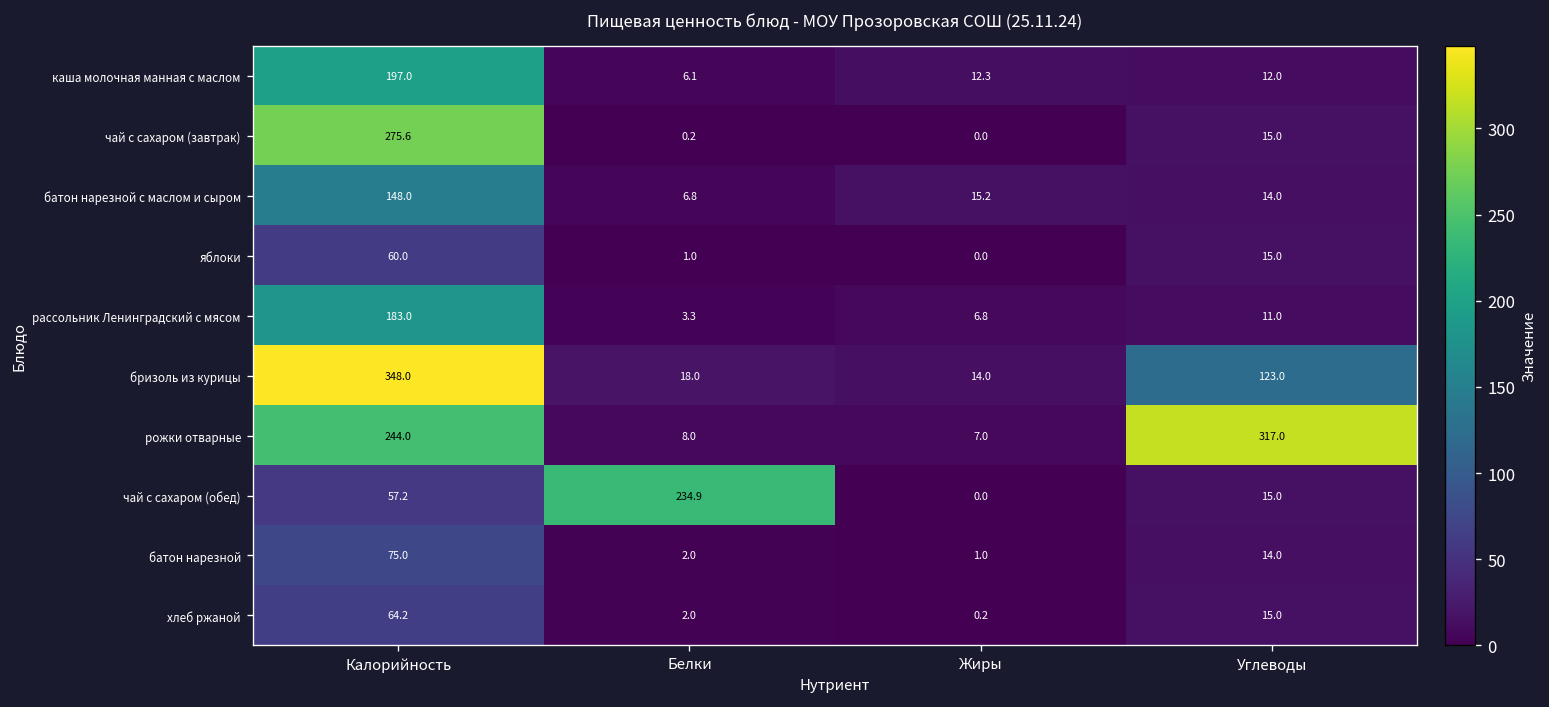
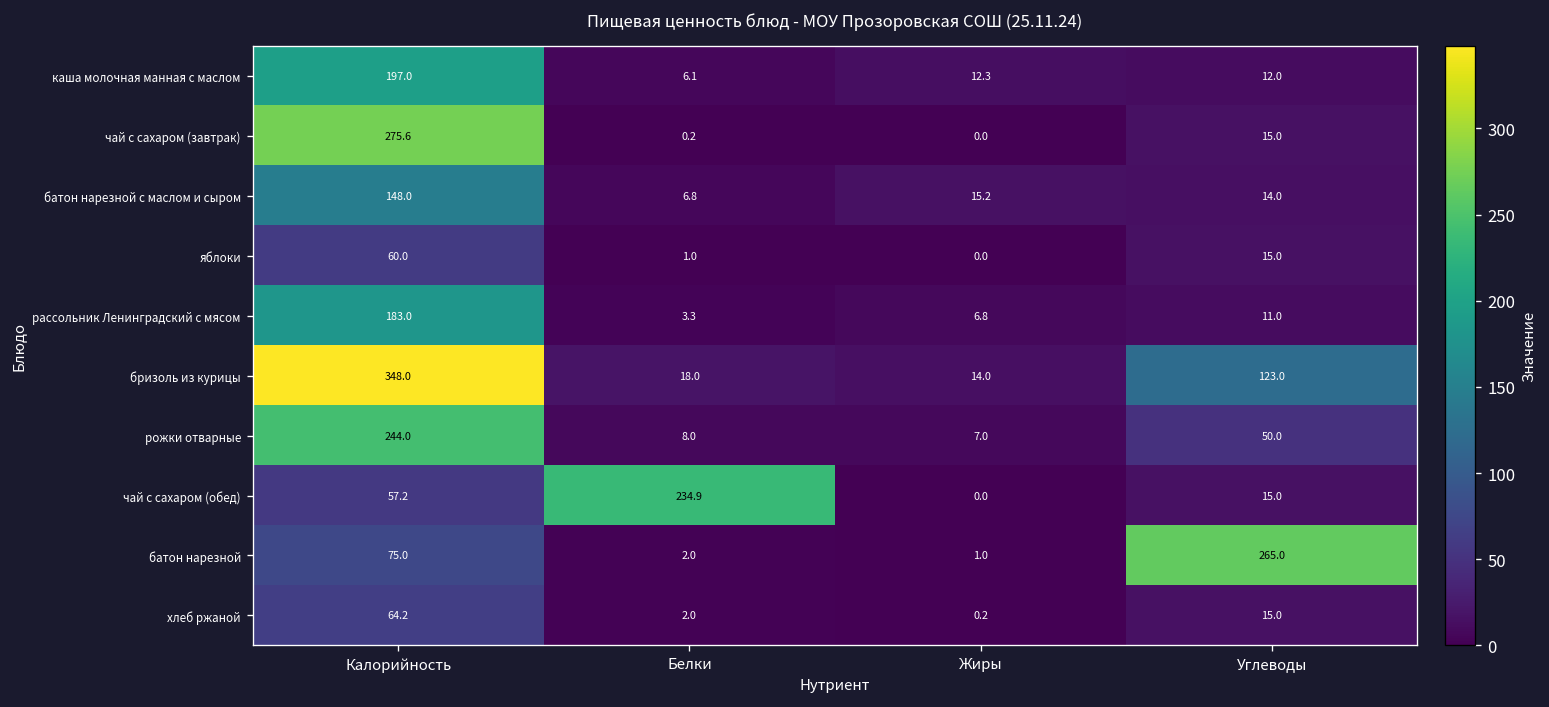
  {
    "каша молочная манная с маслом": {
      "Калорийность": 197.0,
      "Белки": 6.1,
      "Жиры": 12.3,
      "Углеводы": 12.0
    },
    "чай с сахаром (завтрак)": {
      "Калорийность": 275.6,
      "Белки": 0.2,
      "Жиры": 0.0,
      "Углеводы": 15.0
    },
    "батон нарезной с маслом и сыром": {
      "Калорийность": 148.0,
      "Белки": 6.8,
      "Жиры": 15.2,
      "Углеводы": 14.0
    },
    "яблоки": {
      "Калорийность": 60.0,
      "Белки": 1.0,
      "Жиры": 0.0,
      "Углеводы": 15.0
    },
    "рассольник Ленинградский с мясом": {
      "Калорийность": 183.0,
      "Белки": 3.3,
      "Жиры": 6.8,
      "Углеводы": 11.0
    },
    "бризоль из курицы": {
      "Калорийность": 348.0,
      "Белки": 18.0,
      "Жиры": 14.0,
      "Углеводы": 123.0
    },
    "рожки отварные": {
      "Калорийность": 244.0,
      "Белки": 8.0,
      "Жиры": 7.0,
-     "Углеводы": 317.0
+     "Углеводы": 50.0
    },
    "чай с сахаром (обед)": {
      "Калорийность": 57.2,
      "Белки": 234.9,
      "Жиры": 0.0,
      "Углеводы": 15.0
    },
    "батон нарезной": {
      "Калорийность": 75.0,
      "Белки": 2.0,
      "Жиры": 1.0,
-     "Углеводы": 14.0
+     "Углеводы": 265.0
    },
    "хлеб ржаной": {
      "Калорийность": 64.2,
      "Белки": 2.0,
      "Жиры": 0.2,
      "Углеводы": 15.0
    }
  }
